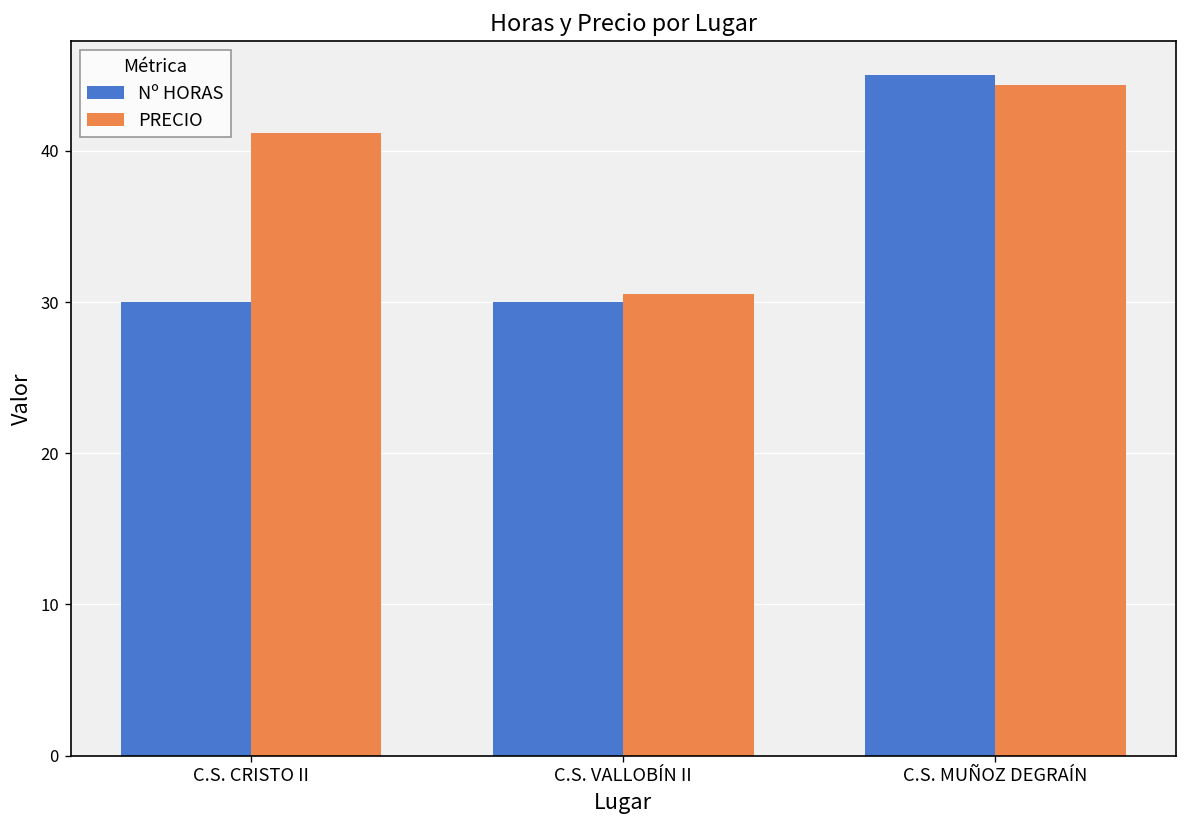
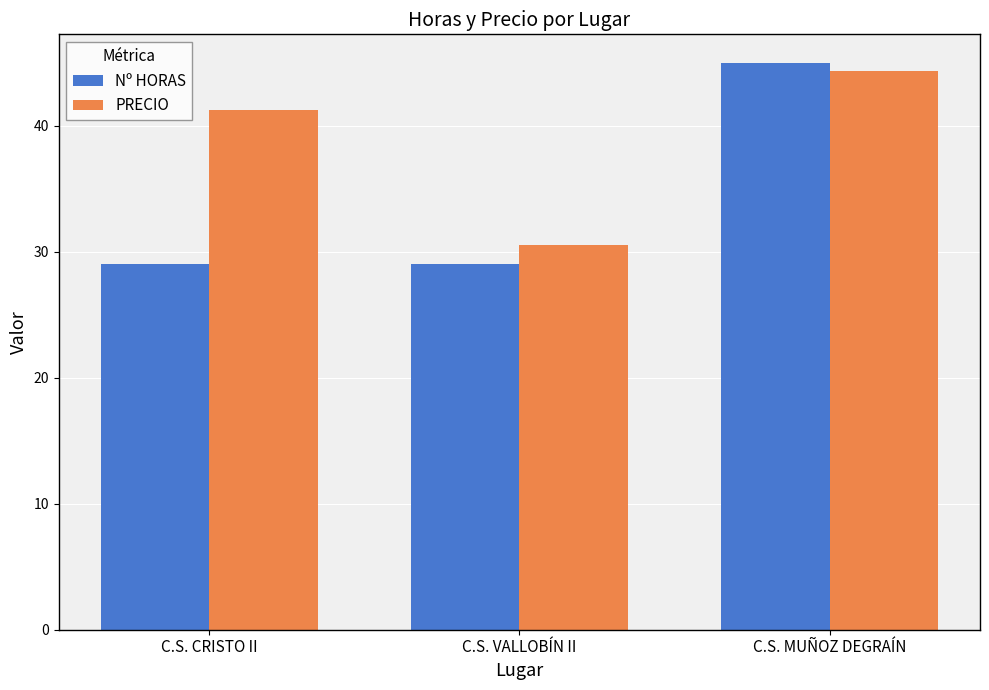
  {
    "Nº HORAS": {
-     "C.S. CRISTO II": 30,
-     "C.S. VALLOBÍN II": 30,
+     "C.S. CRISTO II": 29,
+     "C.S. VALLOBÍN II": 29,
      "C.S. MUÑOZ DEGRAÍN": 45
    },
    "PRECIO": {
      "C.S. CRISTO II": 41.2,
      "C.S. VALLOBÍN II": 30.5,
      "C.S. MUÑOZ DEGRAÍN": 44.3
    }
  }
